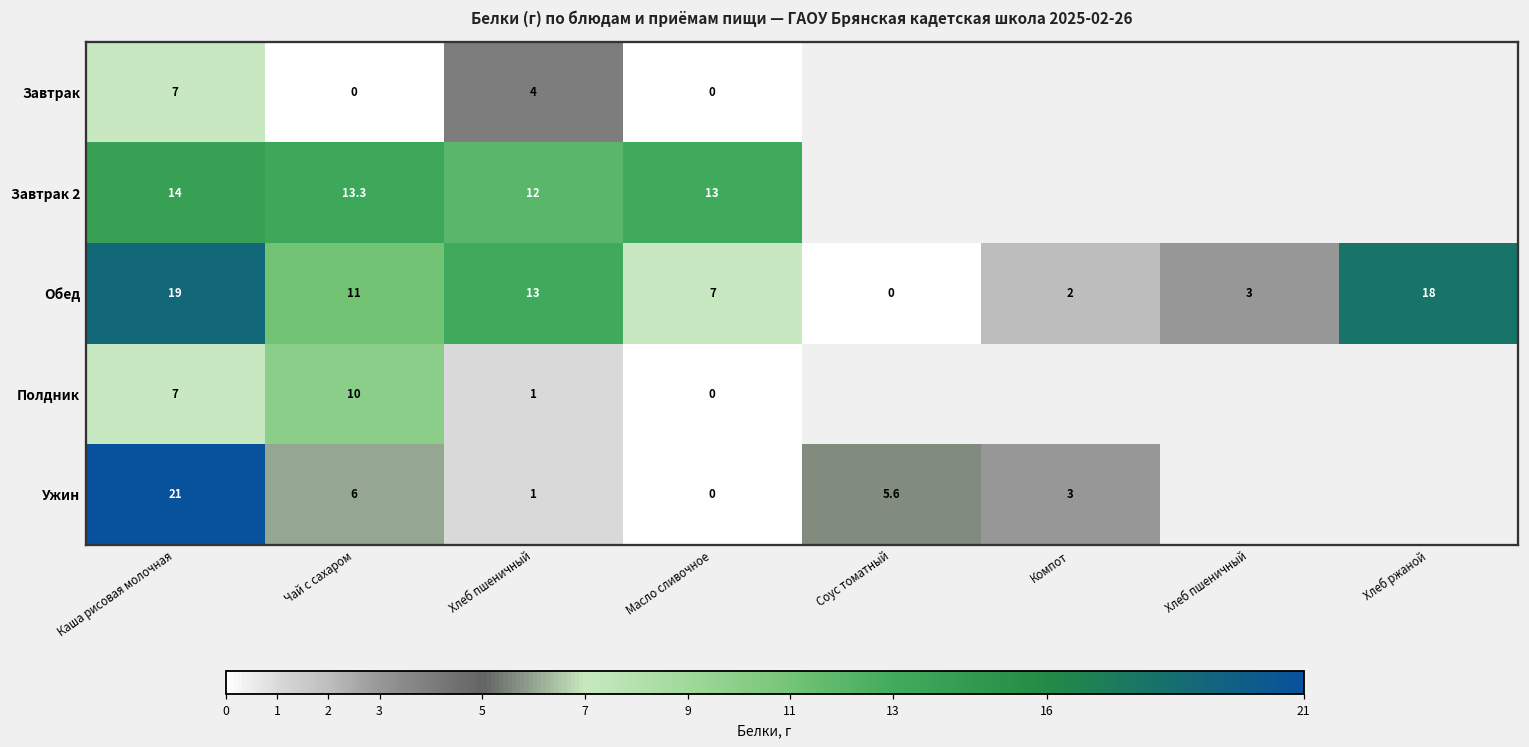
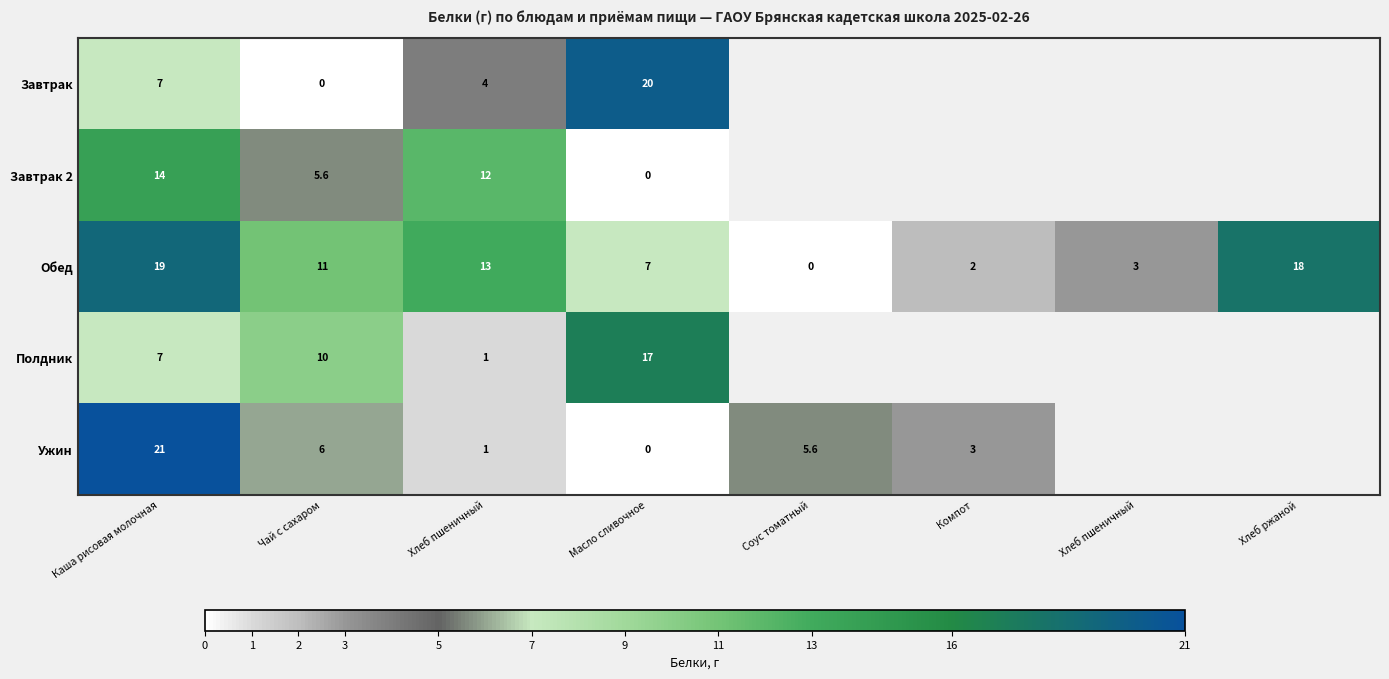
  {
    "Завтрак": {
      "Каша рисовая молочная": 7,
      "Чай с сахаром": 0,
      "Хлеб пшеничный": 4,
-     "Масло сливочное": 0
+     "Масло сливочное": 20
    },
    "Завтрак 2": {
      "Каша рисовая молочная": 14,
-     "Чай с сахаром": 13.3,
+     "Чай с сахаром": 5.6,
      "Хлеб пшеничный": 12,
-     "Масло сливочное": 13
+     "Масло сливочное": 0
    },
    "Обед": {
      "Каша рисовая молочная": 19,
      "Чай с сахаром": 11,
      "Масло сливочное": 7,
      "Соус томатный": 0,
      "Компот": 2,
      "Хлеб ржаной": 18
    },
    "Полдник": {
      "Каша рисовая молочная": 7,
      "Чай с сахаром": 10,
      "Хлеб пшеничный": 1,
-     "Масло сливочное": 0
+     "Масло сливочное": 17
    },
    "Ужин": {
      "Каша рисовая молочная": 21,
      "Чай с сахаром": 6,
      "Хлеб пшеничный": 1,
      "Масло сливочное": 0,
      "Соус томатный": 5.6,
      "Компот": 3
    }
  }
